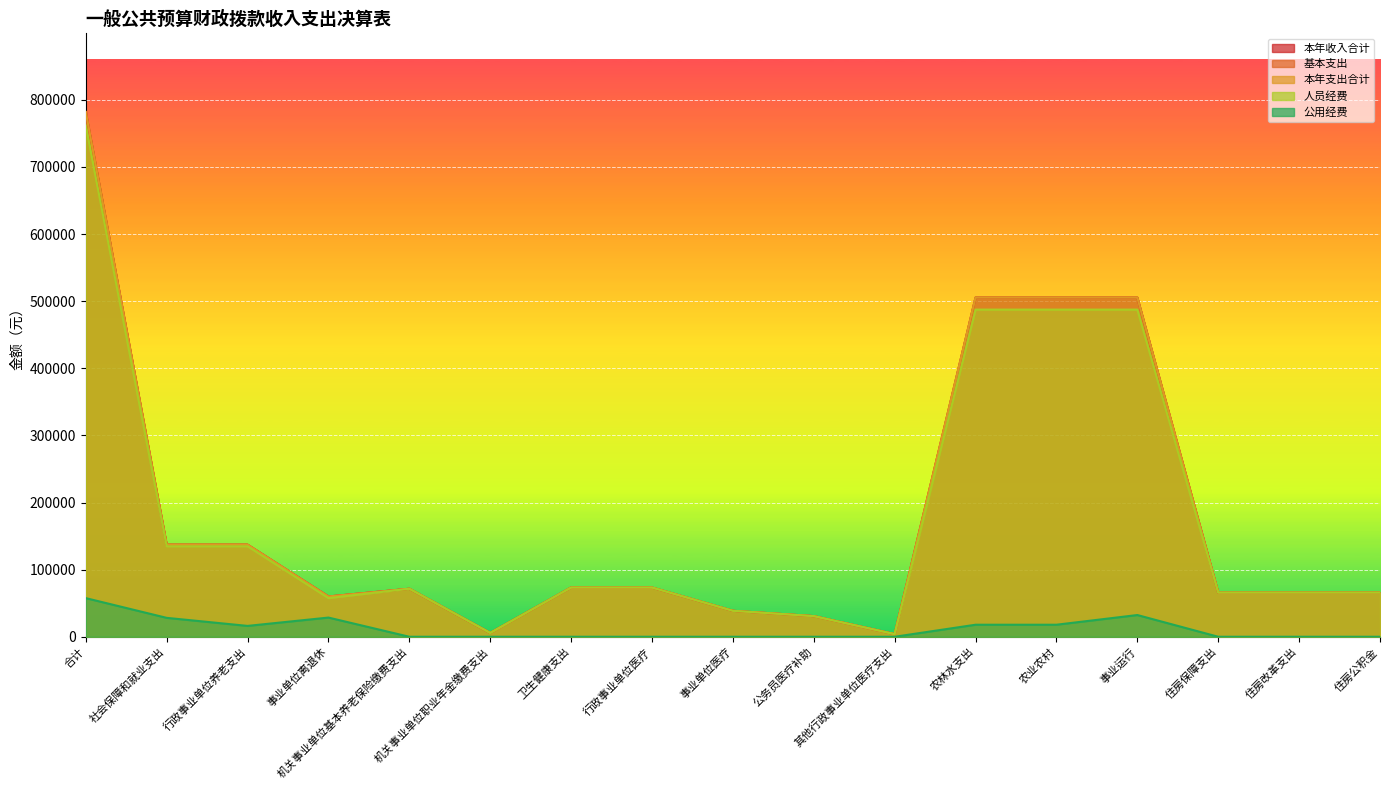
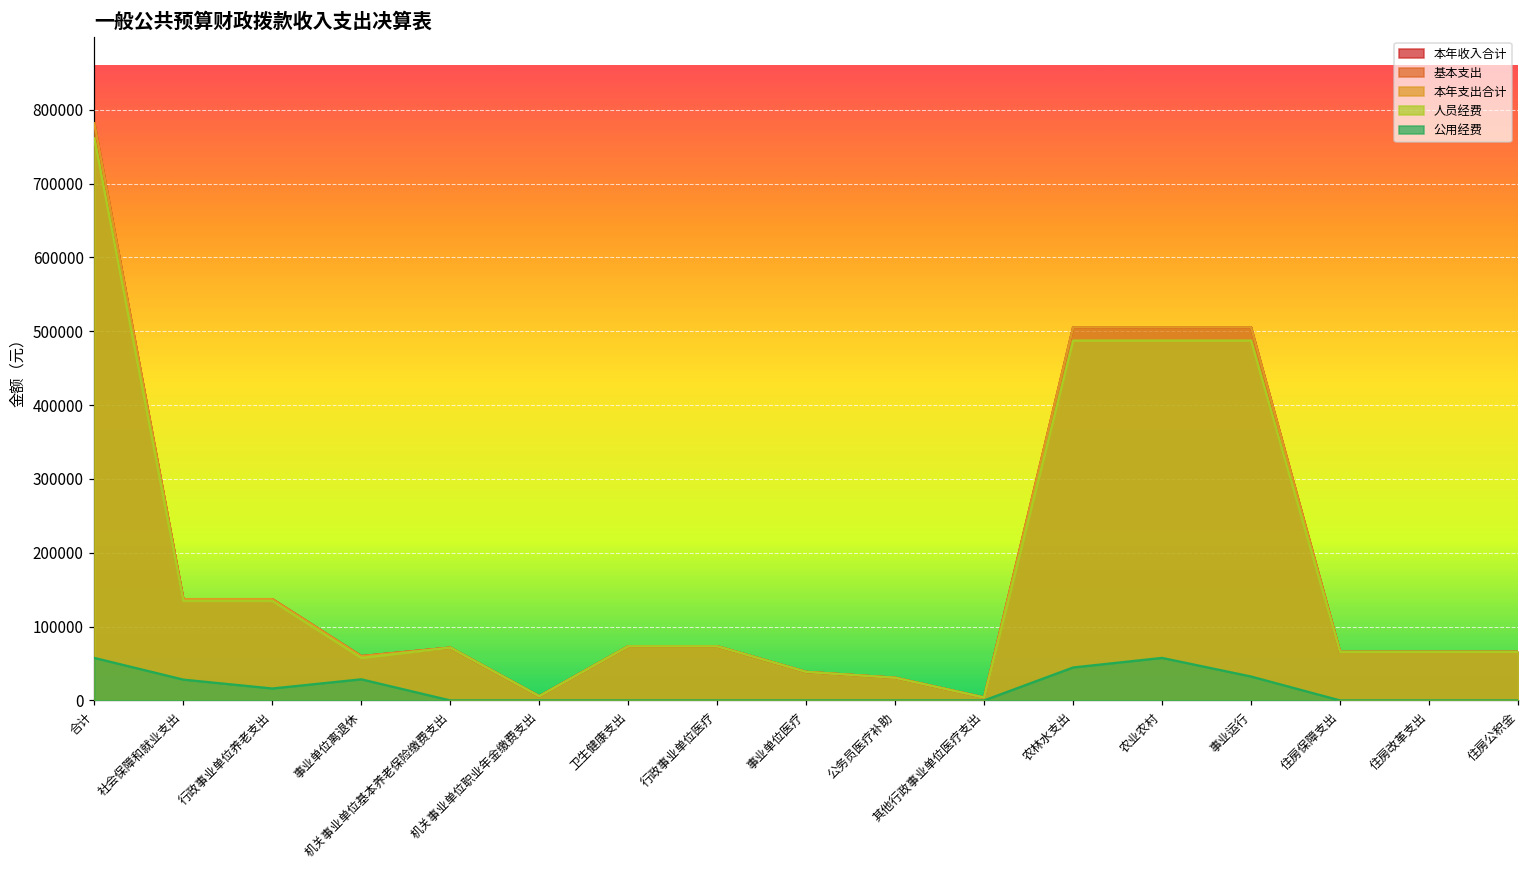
  {
    "公用经费": {
      "合计": 60000,
      "社会保障和就业支出": 30000,
      "行政事业单位养老支出": 20000,
      "事业单位离退休": 30000,
      "机关事业单位基本养老保险缴费支出": 0,
      "机关事业单位职业年金缴费支出": 0,
      "卫生健康支出": 0,
      "行政事业单位医疗": 0,
      "事业单位医疗": 0,
      "公务员医疗补助": 0,
      "其他行政事业单位医疗支出": 0,
-     "农林水支出": 20000,
-     "农业农村": 20000,
+     "农林水支出": 40000,
+     "农业农村": 60000,
      "事业运行": 30000,
      "住房保障支出": 0,
      "住房改革支出": 0,
      "住房公积金": 0
    }
  }
